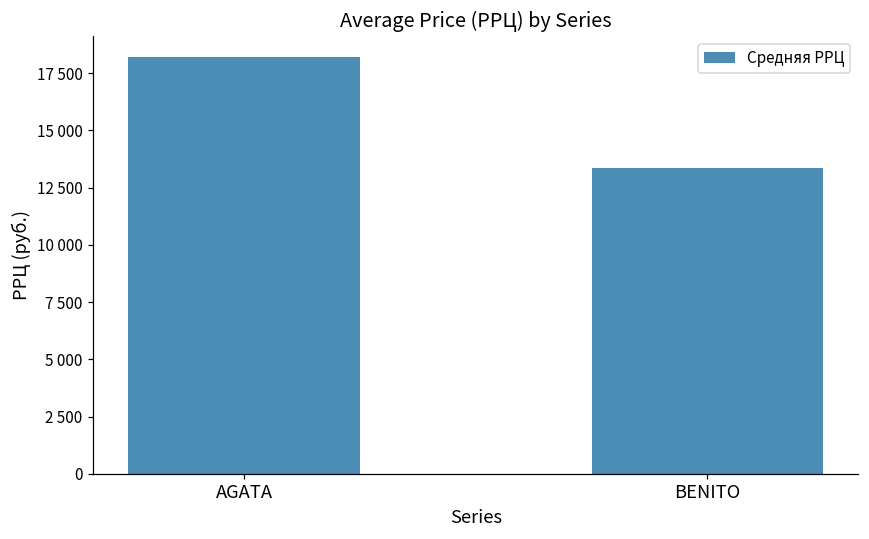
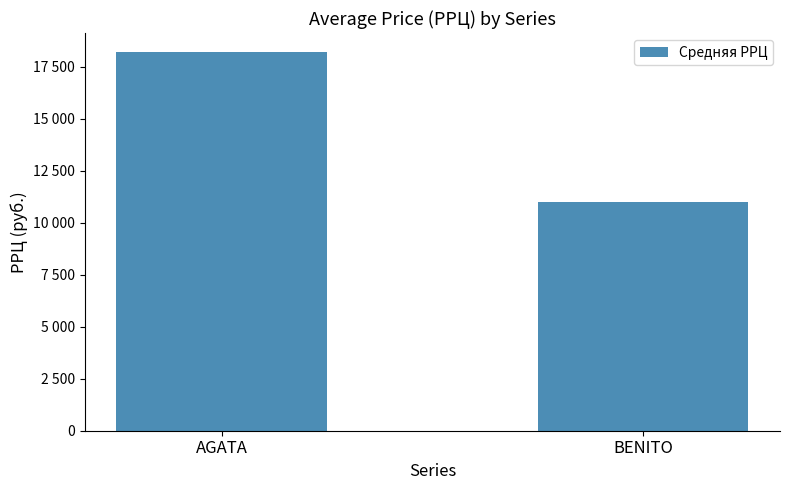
  {
    "AGATA": 18200,
-   "BENITO": 13400
+   "BENITO": 11000
  }
